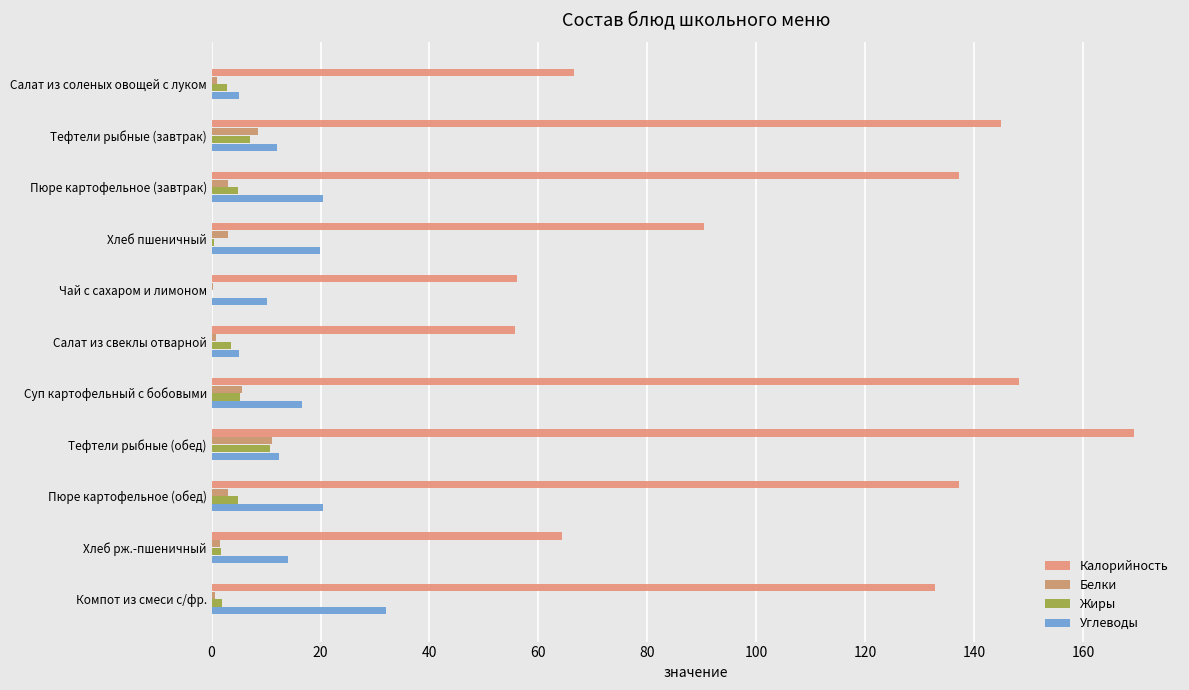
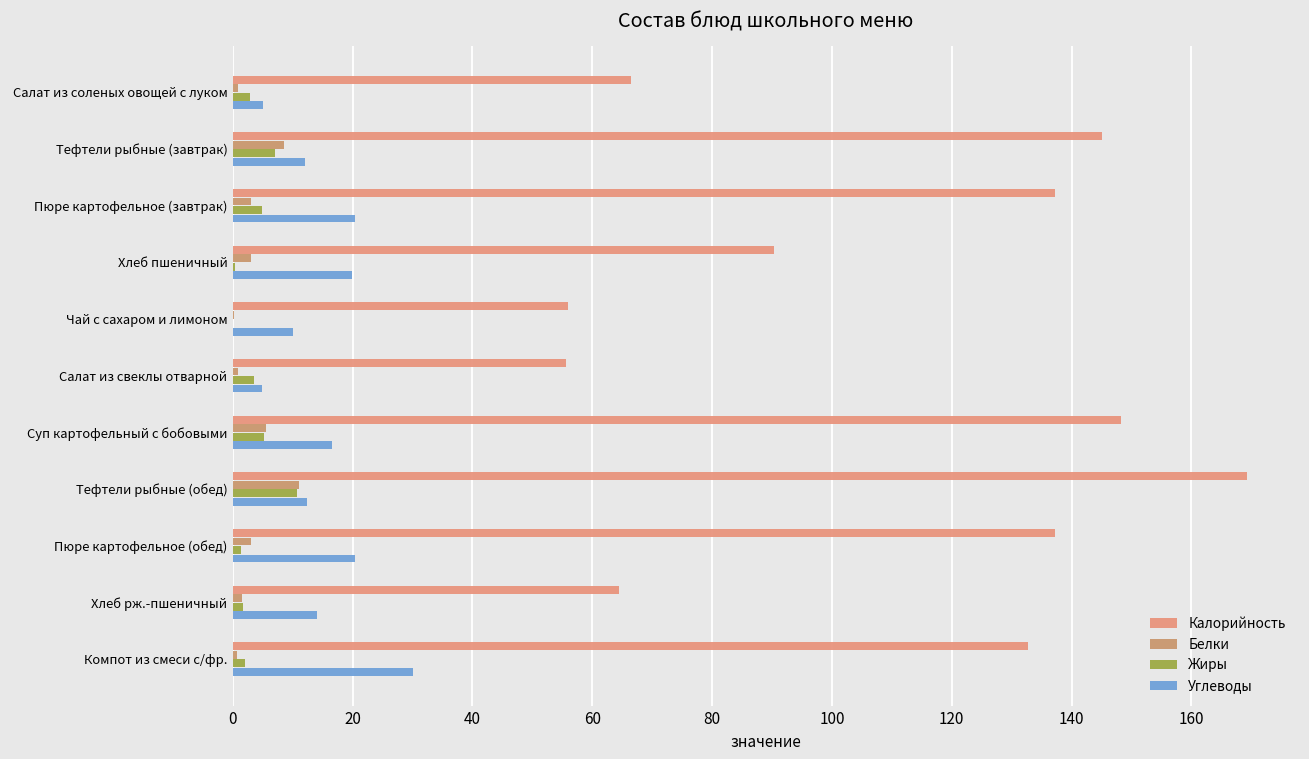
  {
    "Жиры": {
      "Салат из соленых овощей с луком": 3,
      "Тефтели рыбные (завтрак)": 7,
      "Пюре картофельное (завтрак)": 5,
      "Салат из свеклы отварной": 4,
      "Суп картофельный с бобовыми": 5,
      "Тефтели рыбные (обед)": 11,
-     "Пюре картофельное (обед)": 5,
+     "Пюре картофельное (обед)": 1,
      "Хлеб рж.-пшеничный": 2,
      "Компот из смеси с/фр.": 2
    },
    "Углеводы": {
      "Салат из соленых овощей с луком": 5,
      "Тефтели рыбные (завтрак)": 12,
      "Пюре картофельное (завтрак)": 20,
      "Хлеб пшеничный": 20,
      "Чай с сахаром и лимоном": 10,
      "Салат из свеклы отварной": 5,
      "Суп картофельный с бобовыми": 17,
      "Тефтели рыбные (обед)": 12,
      "Пюре картофельное (обед)": 20,
      "Хлеб рж.-пшеничный": 14,
-     "Компот из смеси с/фр.": 32
+     "Компот из смеси с/фр.": 30
    }
  }
